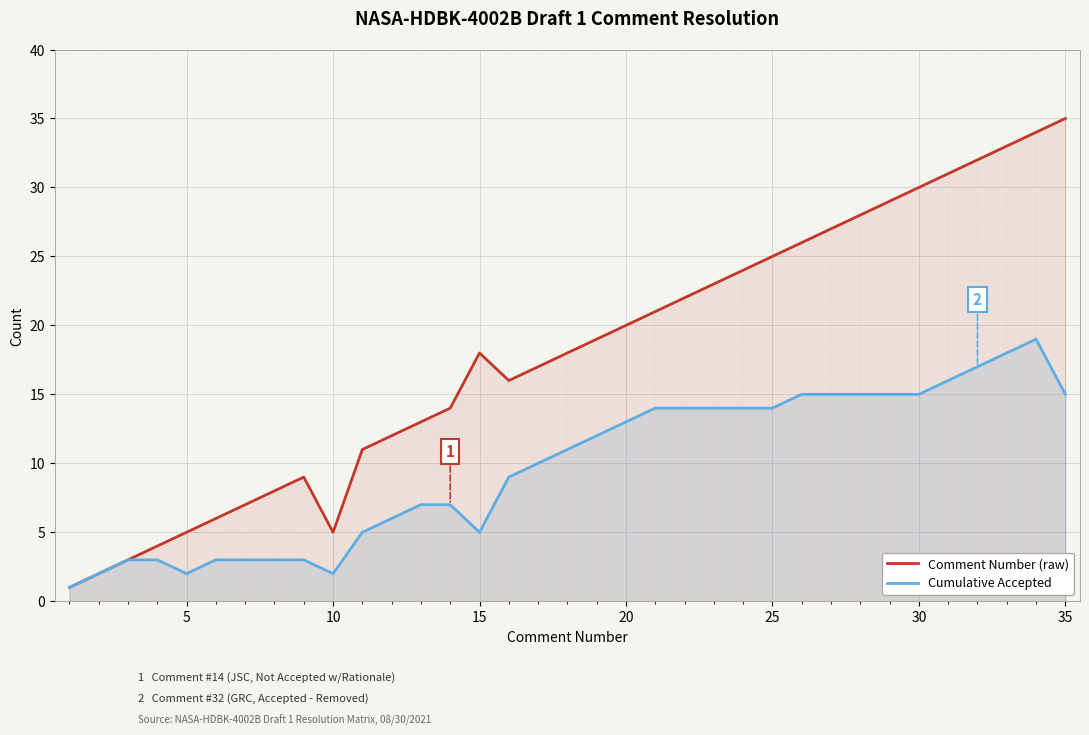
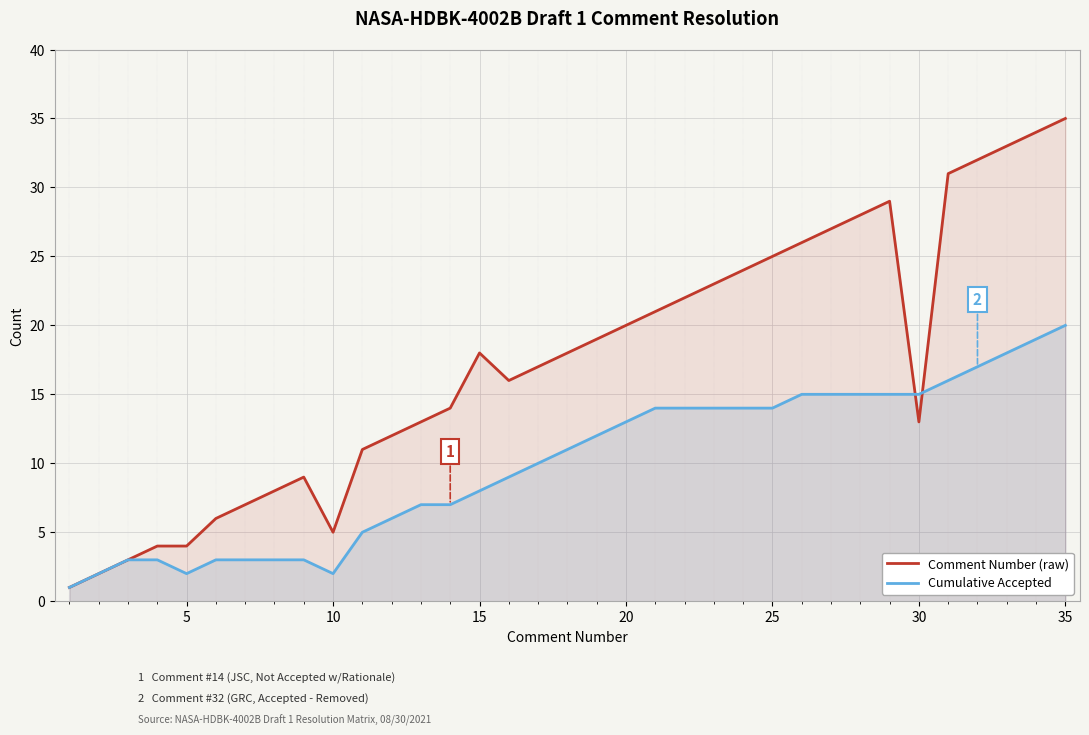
  {
    "Comment Number (raw)": {
-     "5": 5,
+     "5": 4,
      "10": 5,
      "15": 18,
      "20": 20,
      "25": 25,
-     "30": 30,
+     "30": 13,
      "35": 35
    },
    "Cumulative Accepted": {
      "5": 2,
      "10": 2,
-     "15": 5,
+     "15": 8,
      "20": 13,
      "25": 14,
      "30": 15,
-     "35": 15
+     "35": 20
    }
  }
